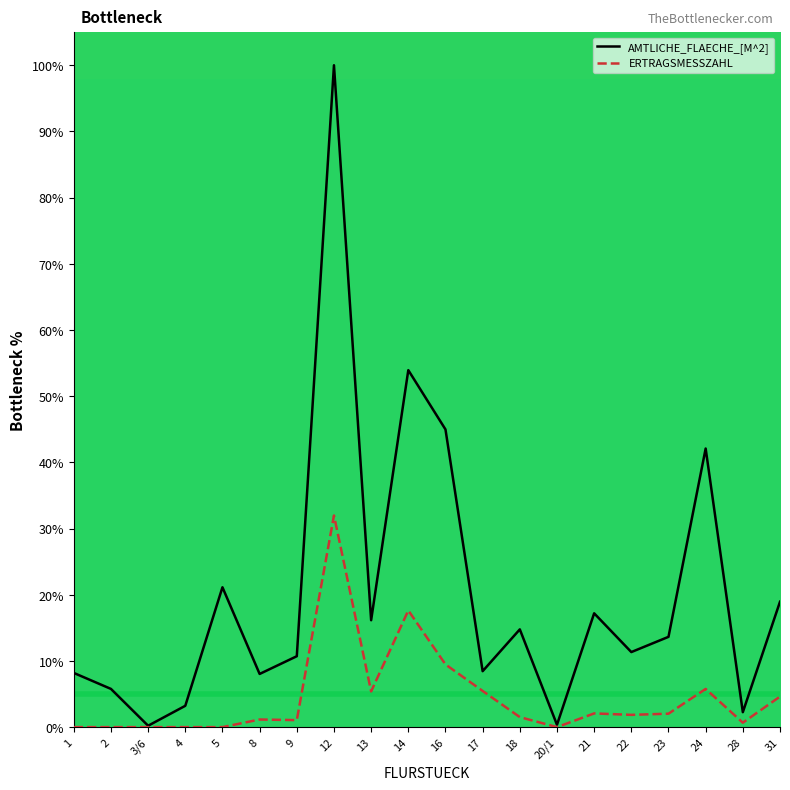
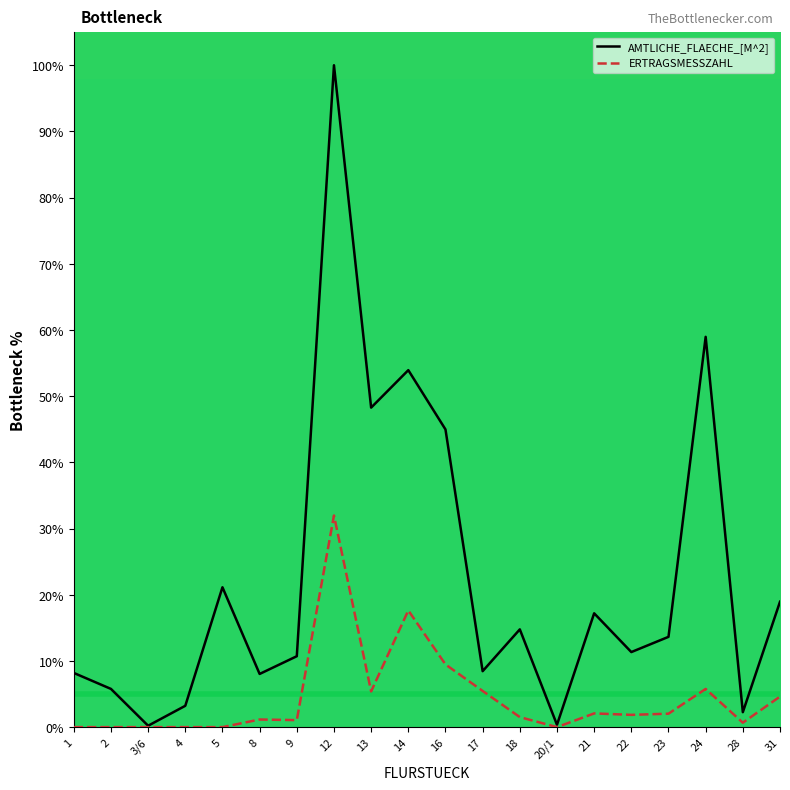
  {
    "AMTLICHE_FLAECHE_[M^2]": {
      "1": "8%",
      "2": "6%",
      "4": "3%",
      "5": "21%",
      "8": "8%",
      "9": "11%",
      "12": "100%",
-     "13": "16%",
+     "13": "48%",
      "14": "54%",
      "16": "45%",
      "17": "8%",
      "18": "15%",
      "21": "17%",
      "22": "11%",
      "23": "14%",
-     "24": "42%",
+     "24": "59%",
      "28": "2%",
      "31": "19%"
    },
    "ERTRAGSMESSZAHL": {
      "1": "0%",
      "2": "0%",
      "4": "0%",
      "5": "0%",
      "8": "1%",
      "9": "1%",
      "12": "32%",
      "13": "5%",
      "14": "18%",
      "16": "9%",
      "17": "5%",
      "18": "2%",
      "21": "2%",
      "22": "2%",
      "23": "2%",
      "24": "6%",
      "28": "1%",
      "31": "5%"
    }
  }
